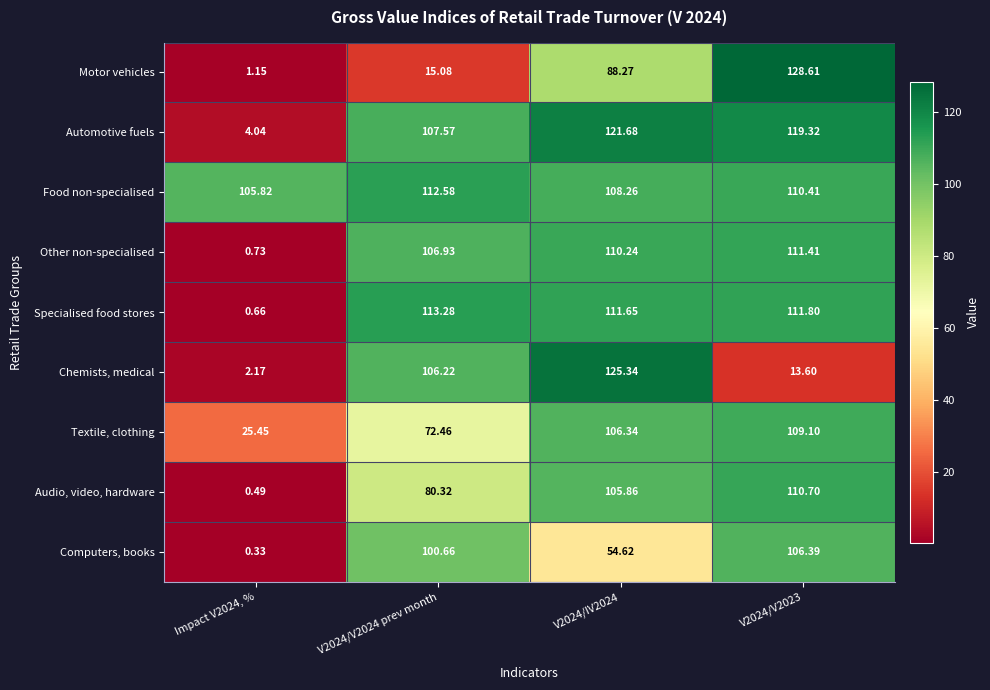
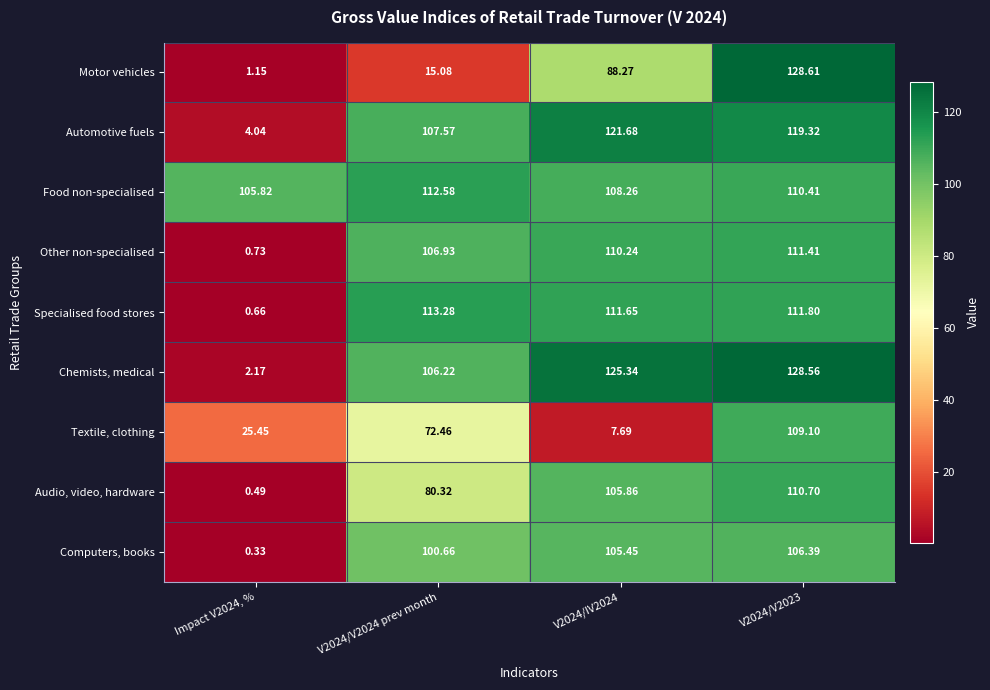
  {
    "Motor vehicles": {
      "Impact V2024, %": 1.15,
      "V2024/V2024 prev month": 15.08,
      "V2024/IV2024": 88.27,
      "V2024/V2023": 128.61
    },
    "Automotive fuels": {
      "Impact V2024, %": 4.04,
      "V2024/V2024 prev month": 107.57,
      "V2024/IV2024": 121.68,
      "V2024/V2023": 119.32
    },
    "Food non-specialised": {
      "Impact V2024, %": 105.82,
      "V2024/V2024 prev month": 112.58,
      "V2024/IV2024": 108.26,
      "V2024/V2023": 110.41
    },
    "Other non-specialised": {
      "Impact V2024, %": 0.73,
      "V2024/V2024 prev month": 106.93,
      "V2024/IV2024": 110.24,
      "V2024/V2023": 111.41
    },
    "Specialised food stores": {
      "Impact V2024, %": 0.66,
      "V2024/V2024 prev month": 113.28,
      "V2024/IV2024": 111.65,
      "V2024/V2023": 111.80
    },
    "Chemists, medical": {
      "Impact V2024, %": 2.17,
      "V2024/V2024 prev month": 106.22,
      "V2024/IV2024": 125.34,
-     "V2024/V2023": 13.60
+     "V2024/V2023": 128.56
    },
    "Textile, clothing": {
      "Impact V2024, %": 25.45,
      "V2024/V2024 prev month": 72.46,
-     "V2024/IV2024": 106.34,
+     "V2024/IV2024": 7.69,
      "V2024/V2023": 109.10
    },
    "Audio, video, hardware": {
      "Impact V2024, %": 0.49,
      "V2024/V2024 prev month": 80.32,
      "V2024/IV2024": 105.86,
      "V2024/V2023": 110.70
    },
    "Computers, books": {
      "Impact V2024, %": 0.33,
      "V2024/V2024 prev month": 100.66,
-     "V2024/IV2024": 54.62,
+     "V2024/IV2024": 105.45,
      "V2024/V2023": 106.39
    }
  }
